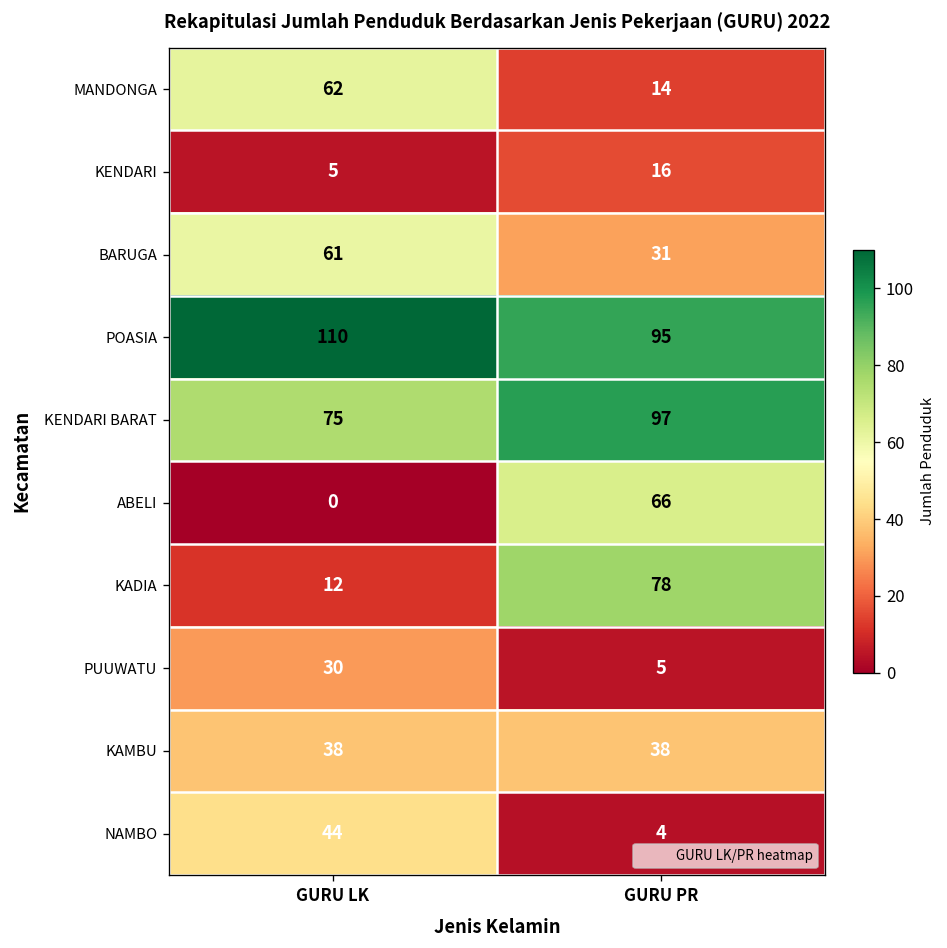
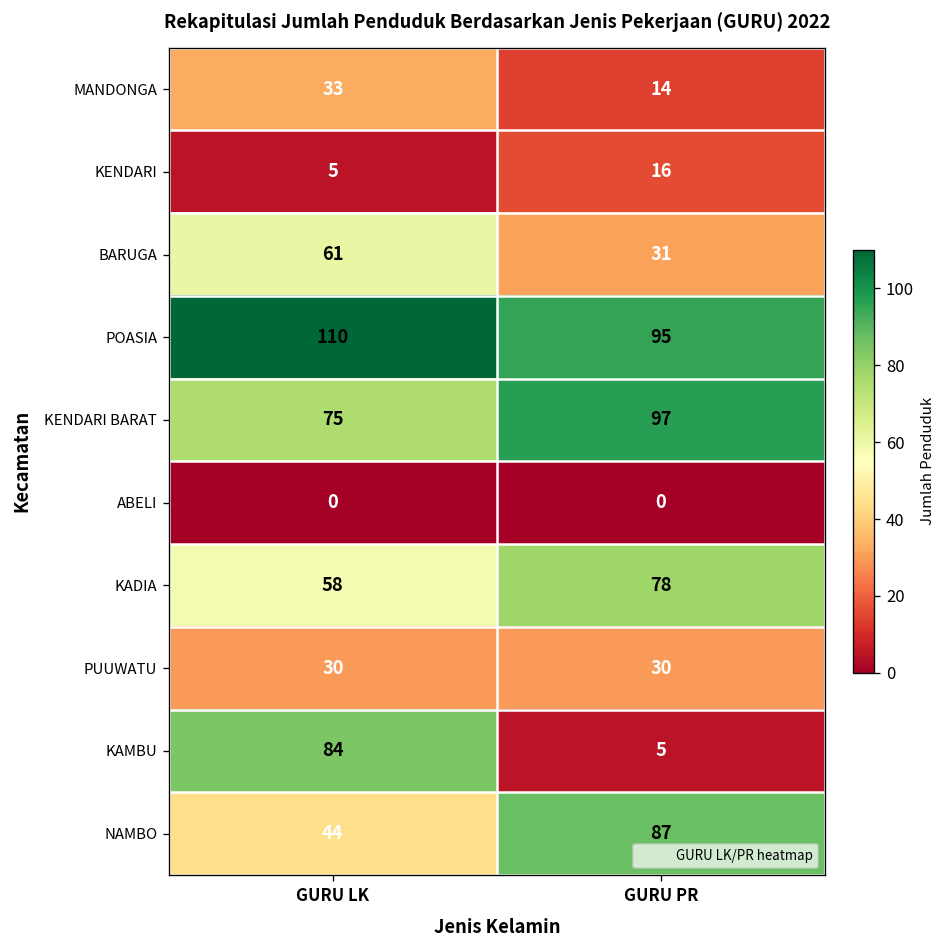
  {
    "MANDONGA": {
-     "GURU LK": 62,
+     "GURU LK": 33,
      "GURU PR": 14
    },
    "KENDARI": {
      "GURU LK": 5,
      "GURU PR": 16
    },
    "BARUGA": {
      "GURU LK": 61,
      "GURU PR": 31
    },
    "POASIA": {
      "GURU LK": 110,
      "GURU PR": 95
    },
    "KENDARI BARAT": {
      "GURU LK": 75,
      "GURU PR": 97
    },
    "ABELI": {
      "GURU LK": 0,
-     "GURU PR": 66
+     "GURU PR": 0
    },
    "KADIA": {
-     "GURU LK": 12,
+     "GURU LK": 58,
      "GURU PR": 78
    },
    "PUUWATU": {
      "GURU LK": 30,
-     "GURU PR": 5
+     "GURU PR": 30
    },
    "KAMBU": {
-     "GURU LK": 38,
-     "GURU PR": 38
+     "GURU LK": 84,
+     "GURU PR": 5
    },
    "NAMBO": {
      "GURU LK": 44,
-     "GURU PR": 4
+     "GURU PR": 87
    }
  }
